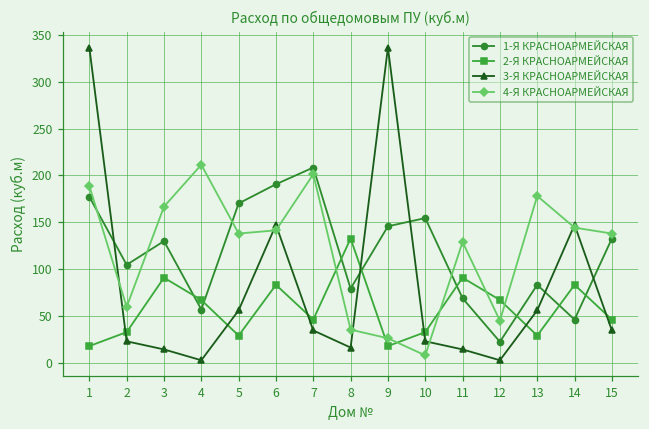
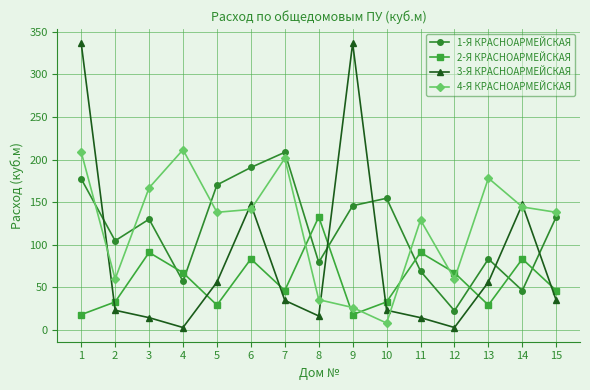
  {
    "4-Я КРАСНОАРМЕЙСКАЯ": {
-     "1": 190,
+     "1": 210,
      "2": 60,
      "3": 170,
      "4": 210,
      "5": 140,
      "6": 140,
      "7": 200,
      "8": 40,
      "9": 30,
      "10": 10,
      "11": 130,
-     "12": 50,
+     "12": 60,
      "13": 180,
      "15": 140
    }
  }
